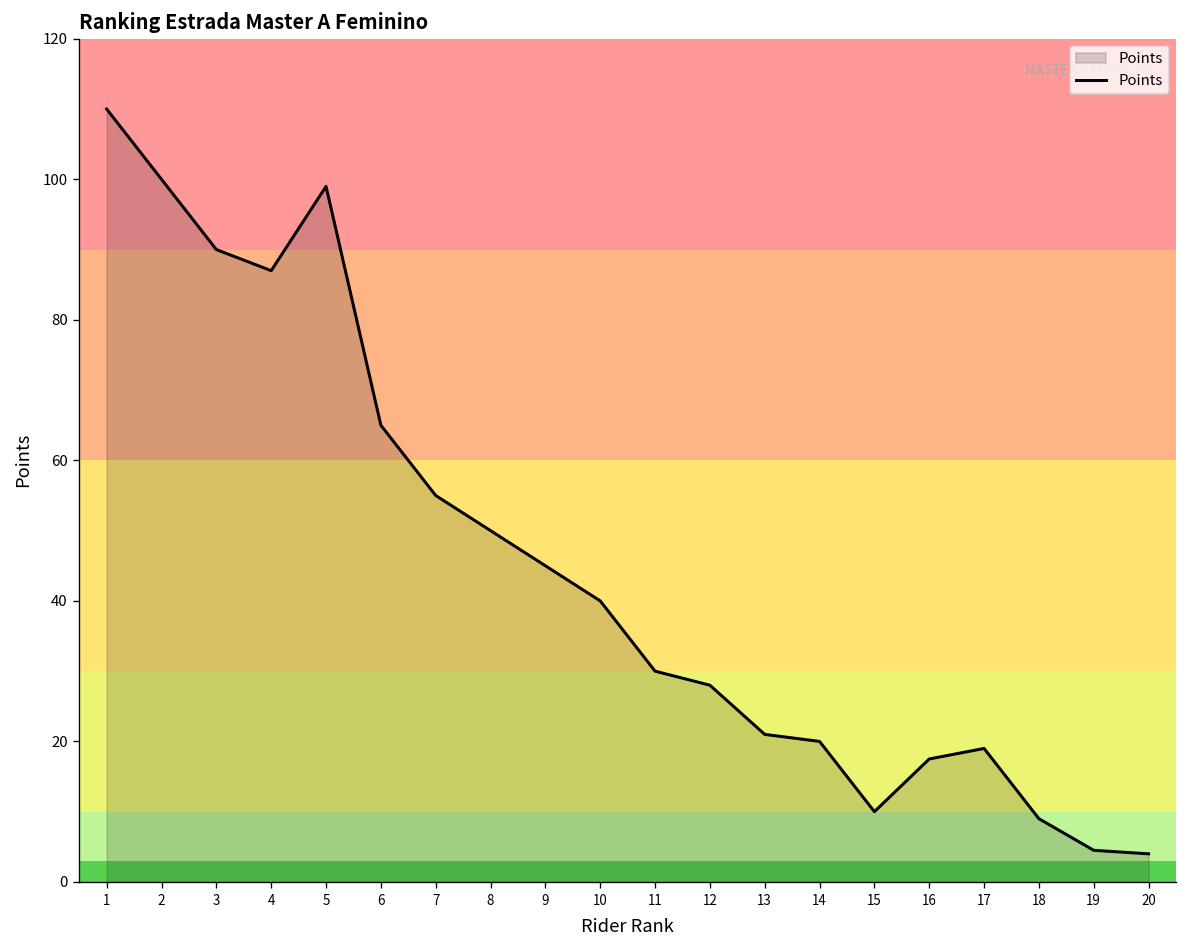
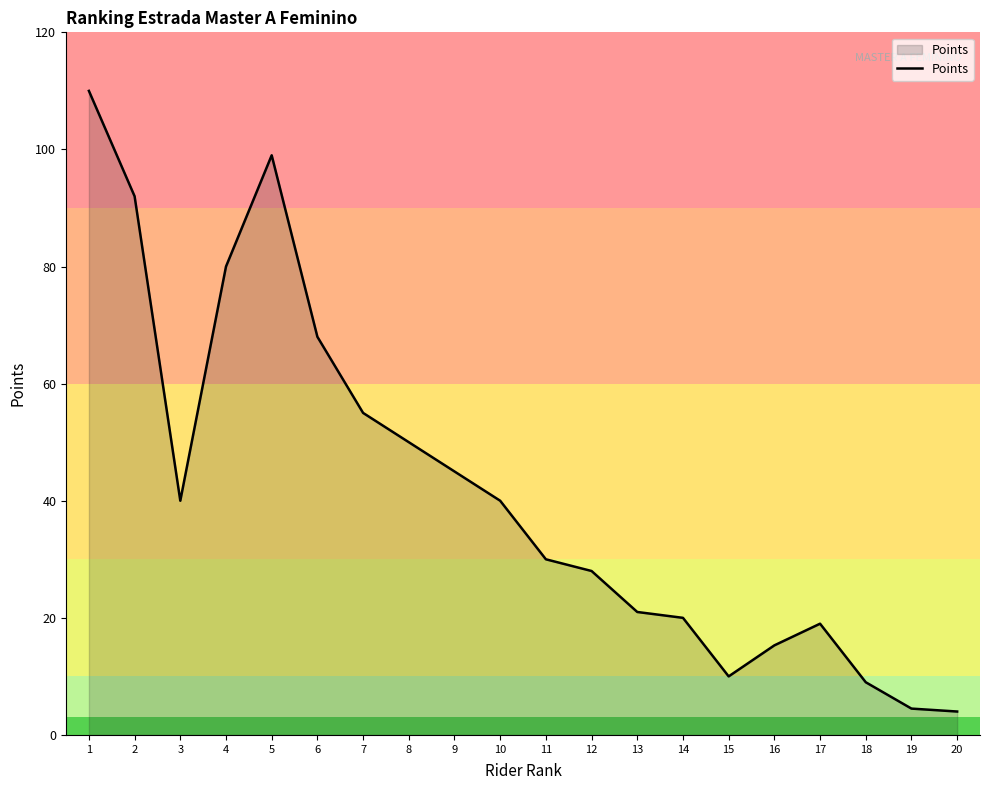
  {
    "1": 110,
-   "2": 100,
-   "3": 90,
-   "4": 87,
+   "2": 92,
+   "3": 40,
+   "4": 80,
    "5": 99,
-   "6": 65,
+   "6": 68,
    "7": 55,
    "8": 50,
    "9": 45,
    "10": 40,
    "11": 30,
    "12": 28,
    "13": 21,
    "14": 20,
    "15": 10,
-   "16": 18,
+   "16": 15,
    "17": 19,
    "18": 9,
    "19": 5,
    "20": 4
  }
